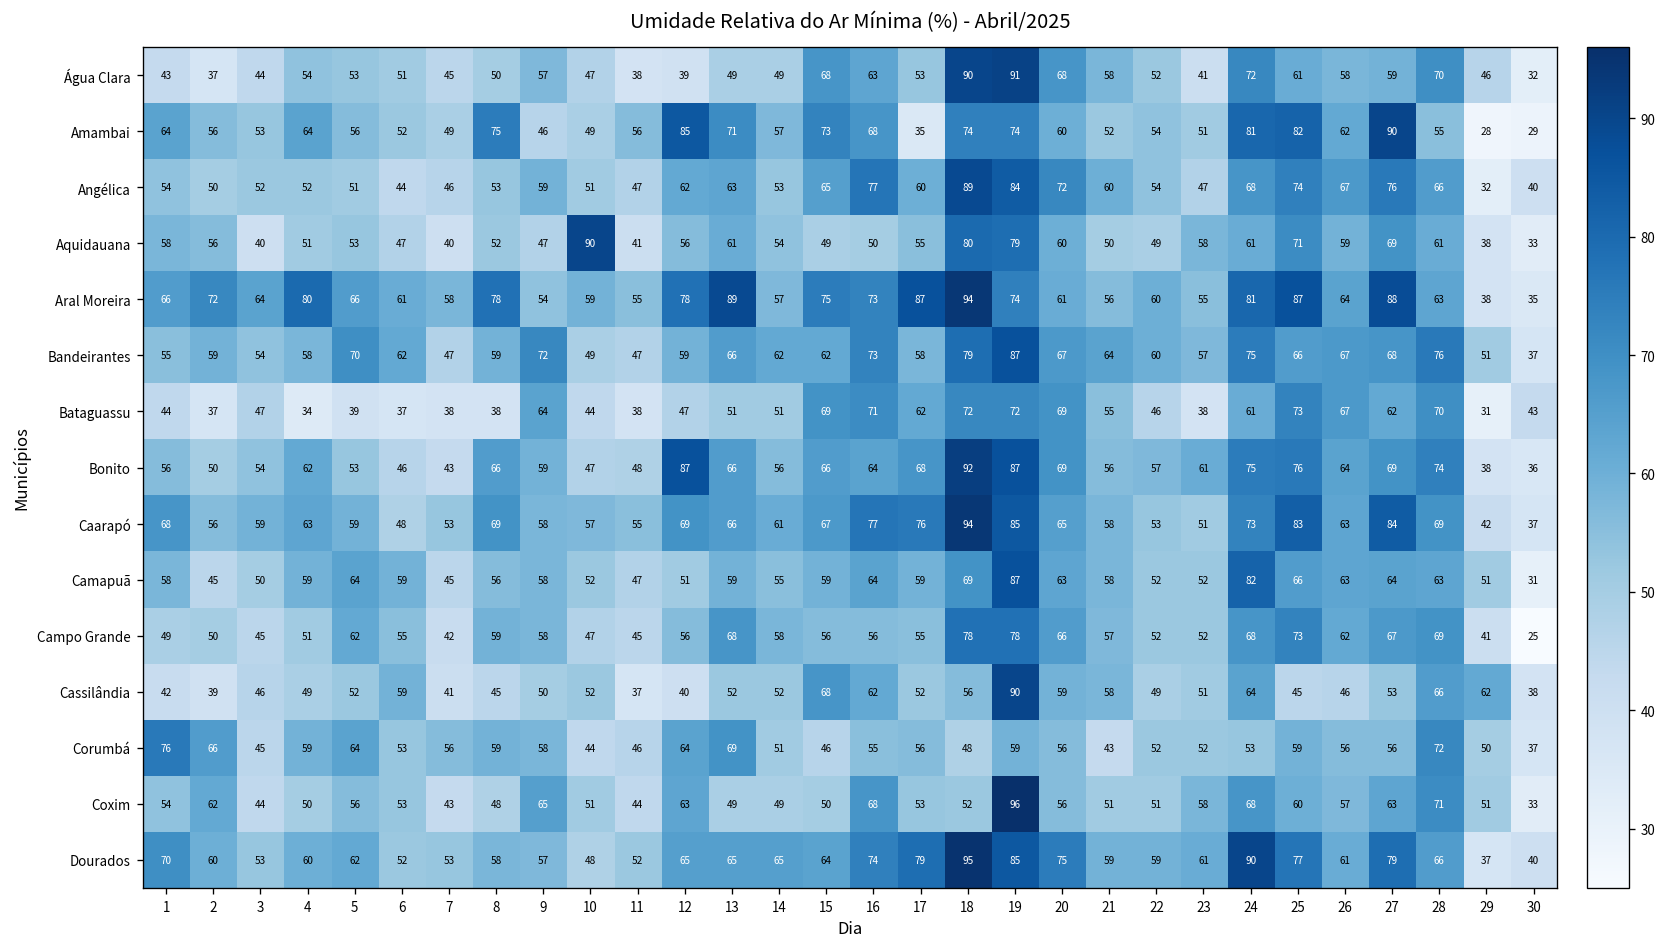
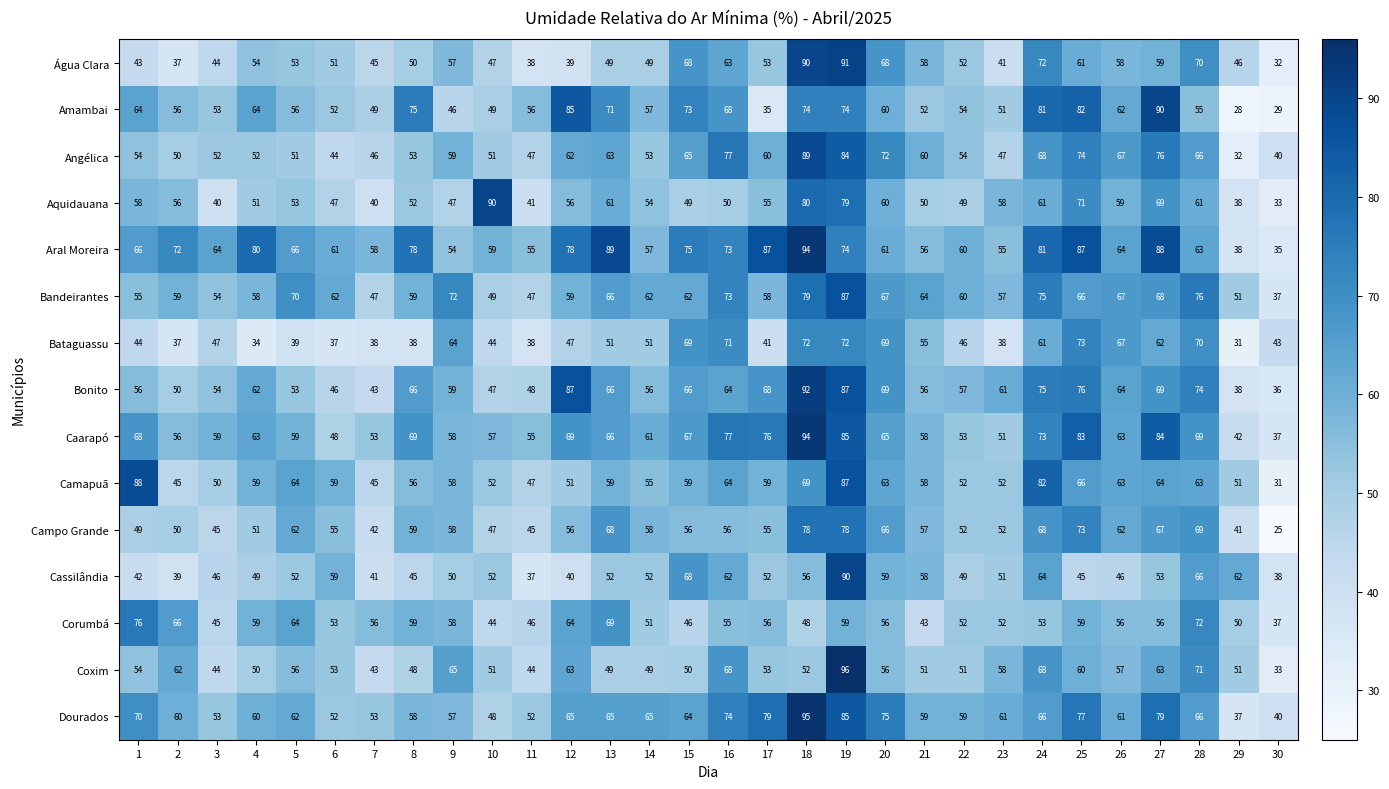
  {
    "Bataguassu": {
      "1": 44,
      "2": 37,
      "3": 47,
      "4": 34,
      "5": 39,
      "6": 37,
      "7": 38,
      "8": 38,
      "9": 64,
      "10": 44,
      "11": 38,
      "12": 47,
      "13": 51,
      "14": 51,
      "15": 69,
      "16": 71,
-     "17": 62,
+     "17": 41,
      "18": 72,
      "19": 72,
      "20": 69,
      "21": 55,
      "22": 46,
      "23": 38,
      "24": 61,
      "25": 73,
      "26": 67,
      "27": 62,
      "28": 70,
      "29": 31,
      "30": 43
    },
    "Camapuã": {
-     "1": 58,
+     "1": 88,
      "2": 45,
      "3": 50,
      "4": 59,
      "5": 64,
      "6": 59,
      "7": 45,
      "8": 56,
      "9": 58,
      "10": 52,
      "11": 47,
      "12": 51,
      "13": 59,
      "14": 55,
      "15": 59,
      "16": 64,
      "17": 59,
      "18": 69,
      "19": 87,
      "20": 63,
      "21": 58,
      "22": 52,
      "23": 52,
      "24": 82,
      "25": 66,
      "26": 63,
      "27": 64,
      "28": 63,
      "29": 51,
      "30": 31
    },
    "Dourados": {
      "1": 70,
      "2": 60,
      "3": 53,
      "4": 60,
      "5": 62,
      "6": 52,
      "7": 53,
      "8": 58,
      "9": 57,
      "10": 48,
      "11": 52,
      "12": 65,
      "13": 65,
      "14": 65,
      "15": 64,
      "16": 74,
      "17": 79,
      "18": 95,
      "19": 85,
      "20": 75,
      "21": 59,
      "22": 59,
      "23": 61,
-     "24": 90,
+     "24": 66,
      "25": 77,
      "26": 61,
      "27": 79,
      "28": 66,
      "29": 37,
      "30": 40
    }
  }
